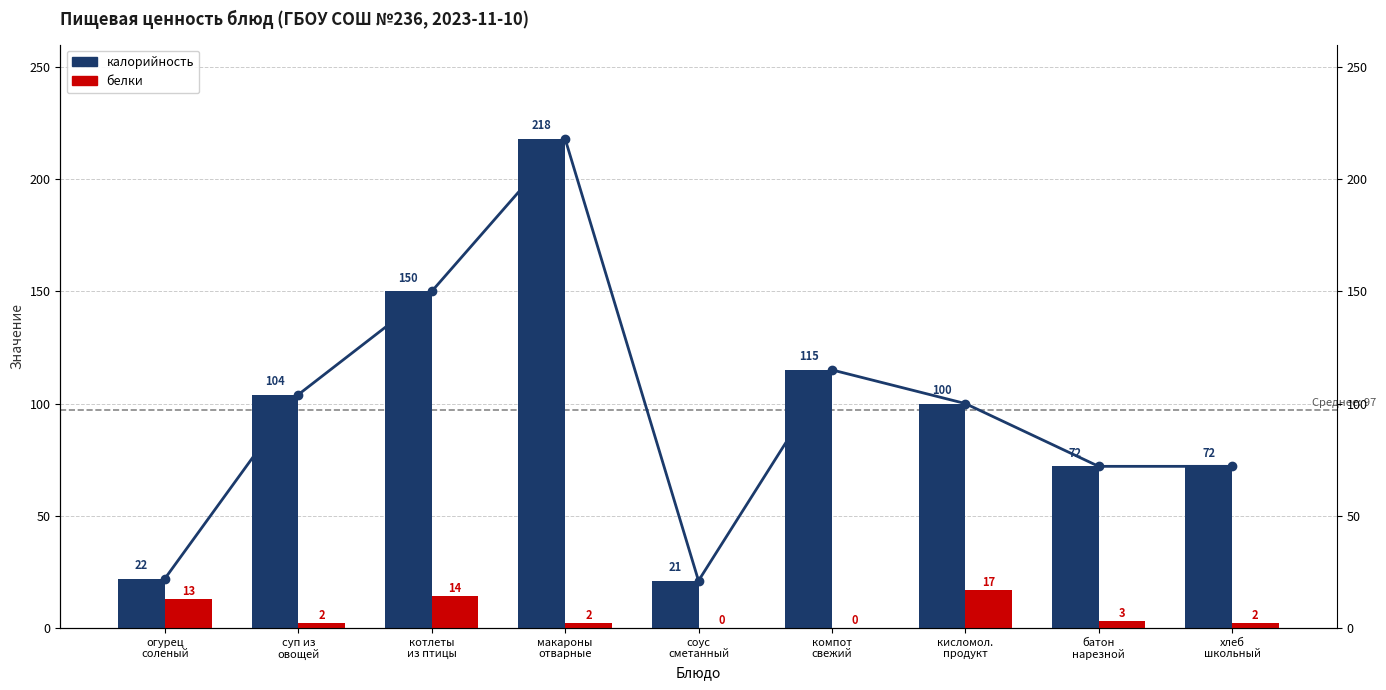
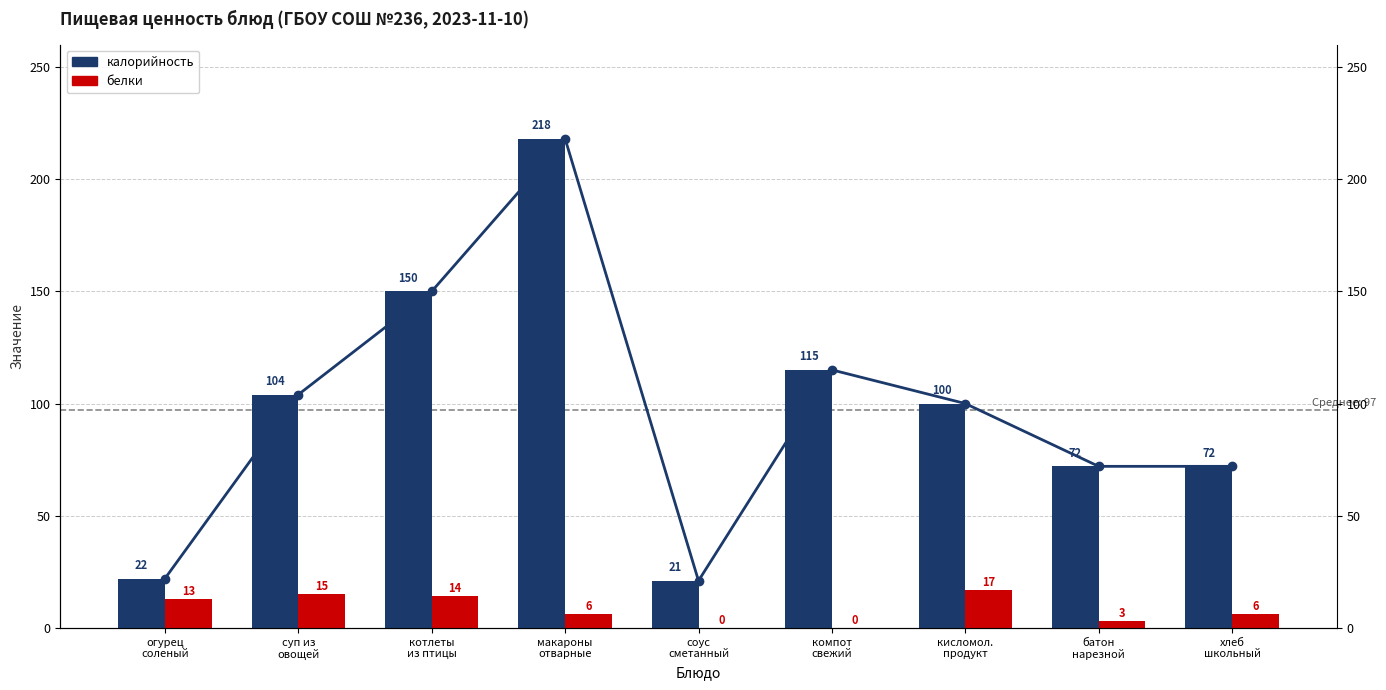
  {
    "белки": {
      "огурец соленый": 13,
-     "суп из овощей": 2,
+     "суп из овощей": 15,
      "котлеты из птицы": 14,
-     "макароны отварные": 2,
+     "макароны отварные": 6,
      "соус сметанный": 0,
      "компот свежий": 0,
      "кисломол. продукт": 17,
      "батон нарезной": 3,
-     "хлеб школьный": 2
+     "хлеб школьный": 6
    }
  }
